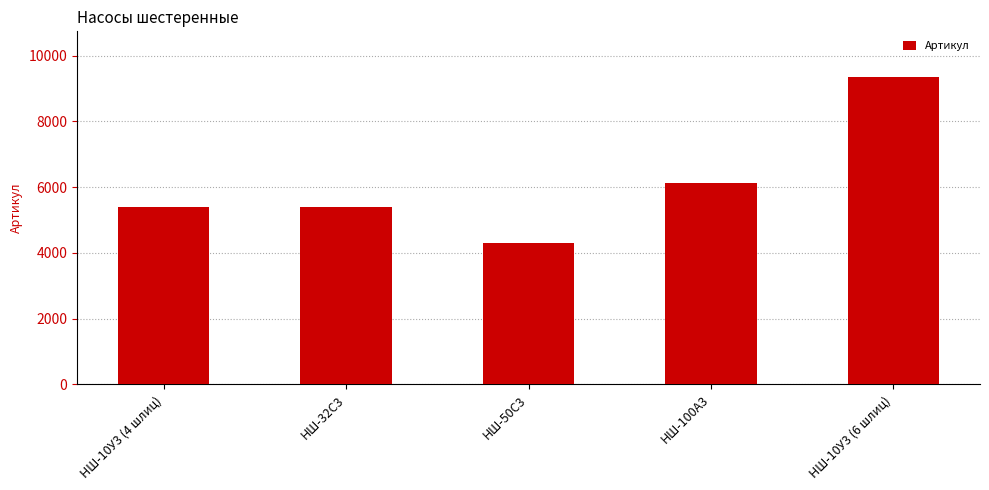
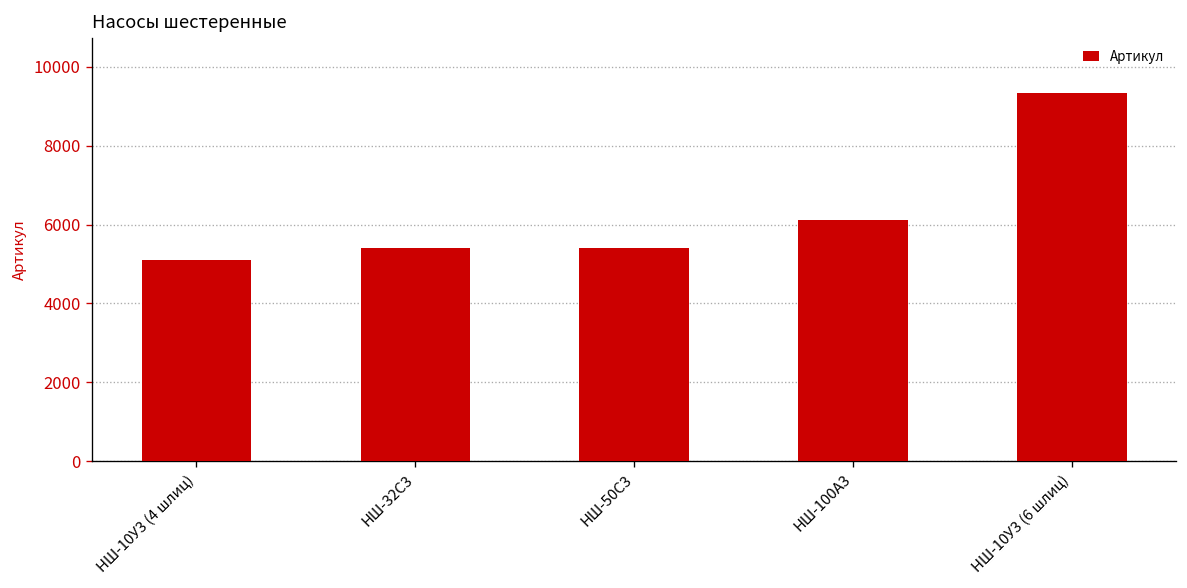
  {
-   "НШ-10У3 (4 шлиц)": 5400,
+   "НШ-10У3 (4 шлиц)": 5100,
    "НШ-32С3": 5400,
-   "НШ-50С3": 4300,
+   "НШ-50С3": 5400,
    "НШ-100А3": 6100,
    "НШ-10У3 (6 шлиц)": 9300
  }
